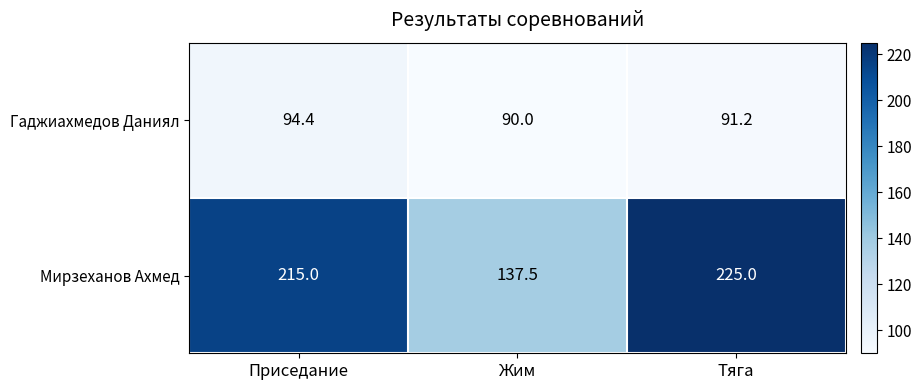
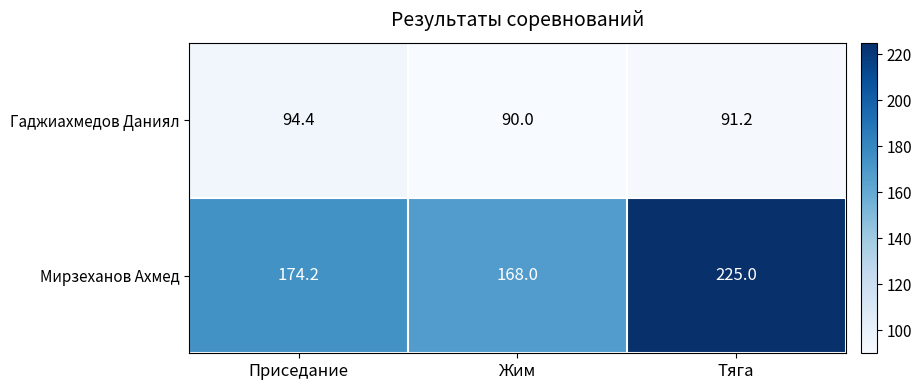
  {
    "Гаджиахмедов Даниял": {
      "Приседание": 94.4,
      "Жим": 90.0,
      "Тяга": 91.2
    },
    "Мирзеханов Ахмед": {
-     "Приседание": 215.0,
-     "Жим": 137.5,
+     "Приседание": 174.2,
+     "Жим": 168.0,
      "Тяга": 225.0
    }
  }
